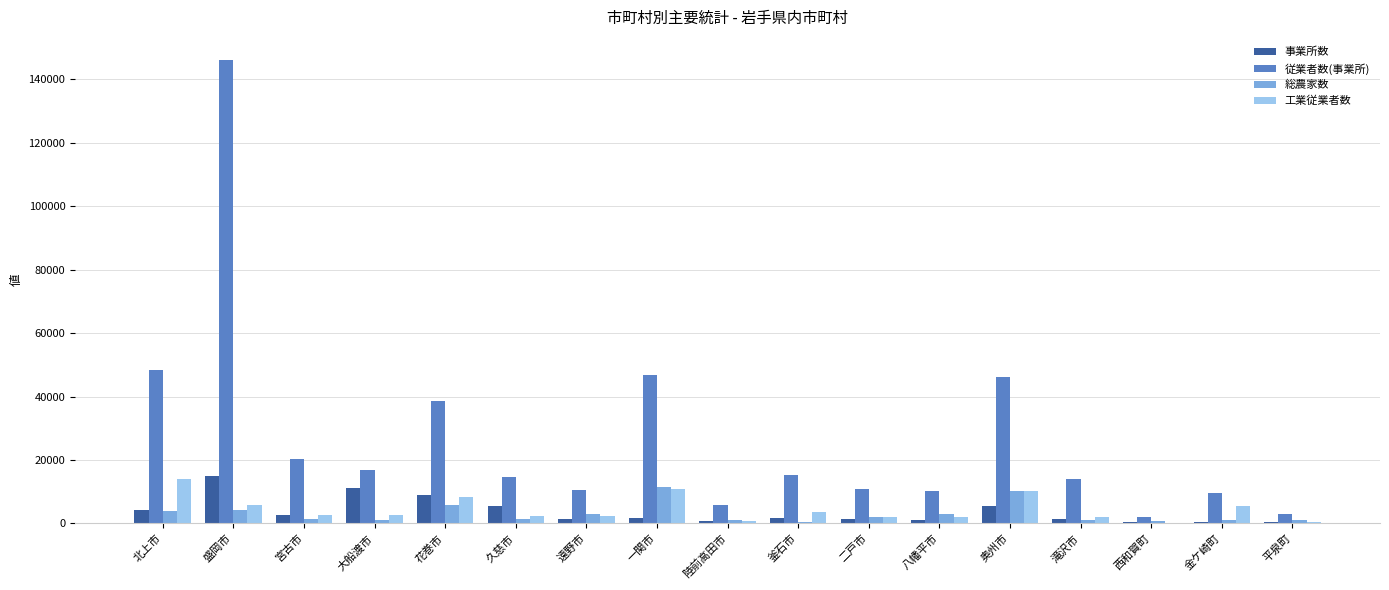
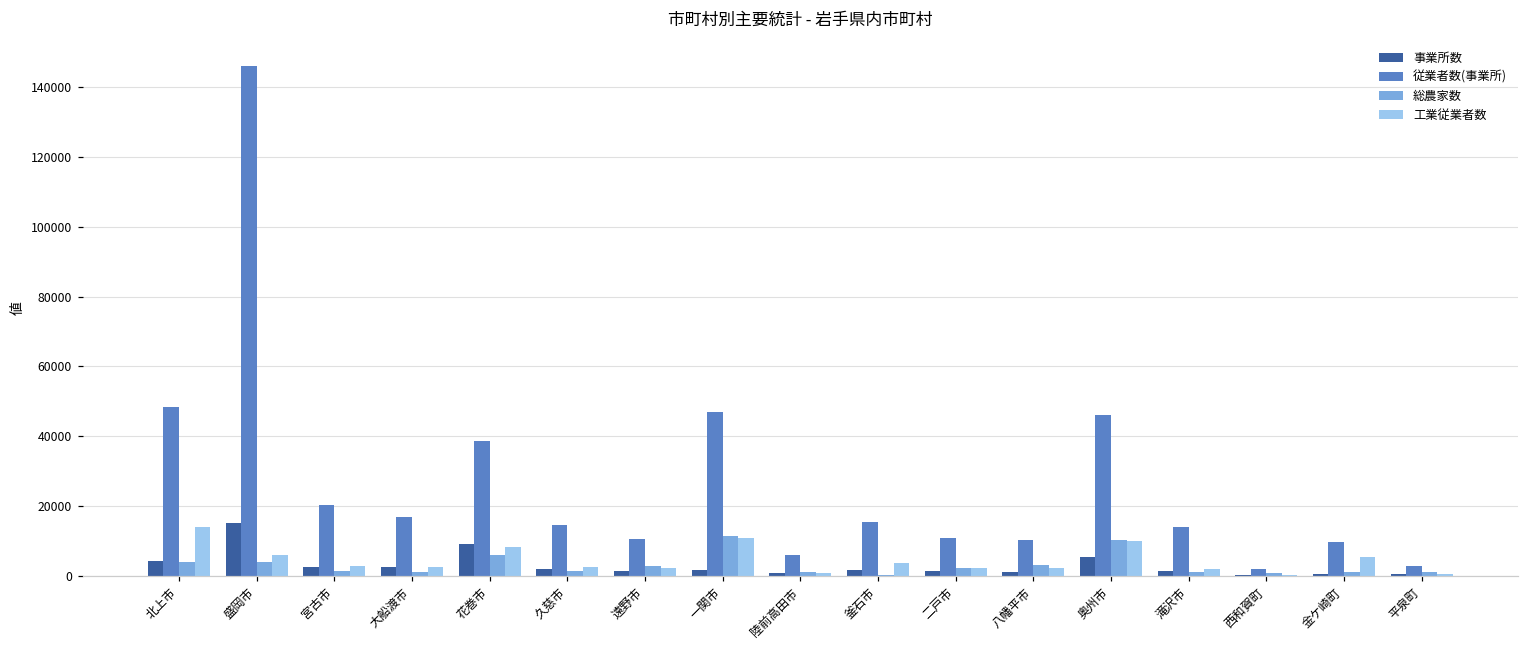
  {
    "事業所数": {
      "北上市": 4000,
      "盛岡市": 15000,
      "宮古市": 3000,
-     "大船渡市": 11000,
+     "大船渡市": 2000,
      "花巻市": 9000,
-     "久慈市": 6000,
+     "久慈市": 2000,
      "遠野市": 1000,
      "一関市": 2000,
      "釜石市": 2000,
      "二戸市": 1000,
      "八幡平市": 1000,
      "奥州市": 6000,
      "滝沢市": 1000
    }
  }
